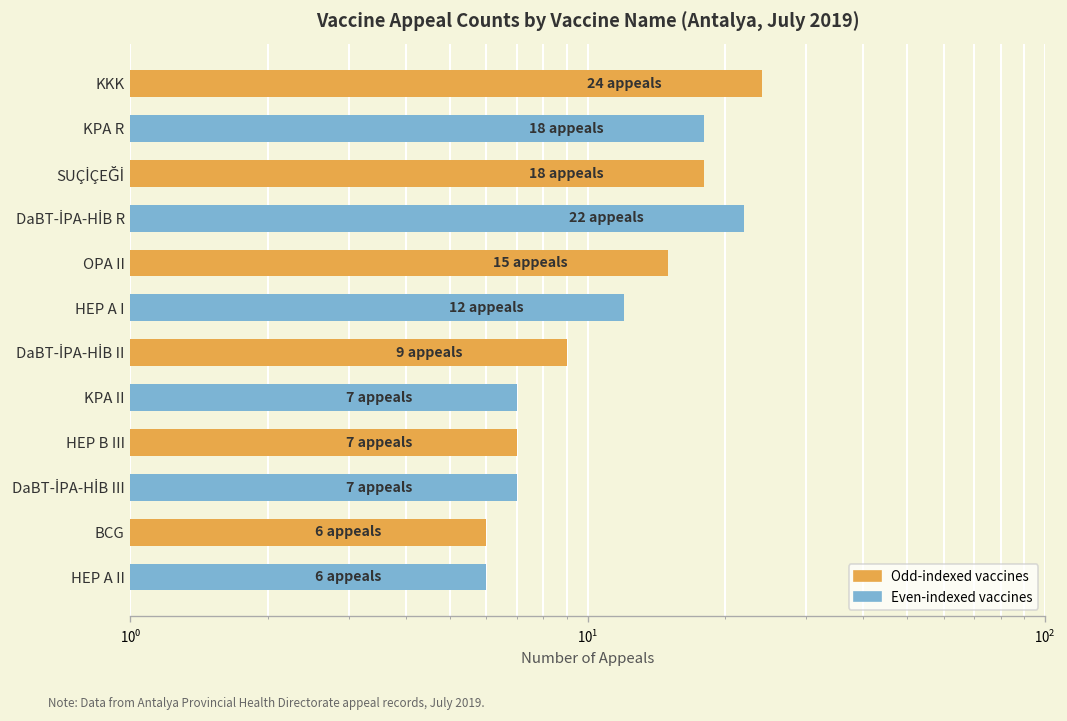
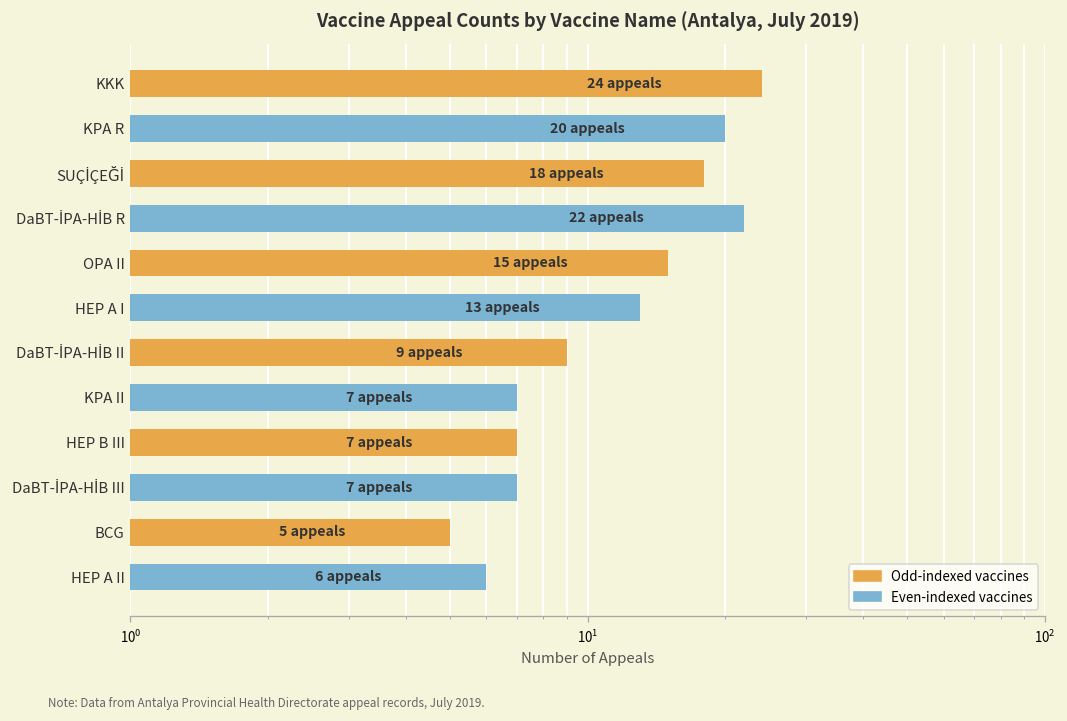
  {
    "KKK": 24,
-   "KPA R": 18,
+   "KPA R": 20,
    "SUÇİÇEĞİ": 18,
    "DaBT-İPA-HİB R": 22,
    "OPA II": 15,
-   "HEP A I": 12,
+   "HEP A I": 13,
    "DaBT-İPA-HİB II": 9,
    "KPA II": 7,
    "HEP B III": 7,
    "DaBT-İPA-HİB III": 7,
-   "BCG": 6,
+   "BCG": 5,
    "HEP A II": 6
  }
